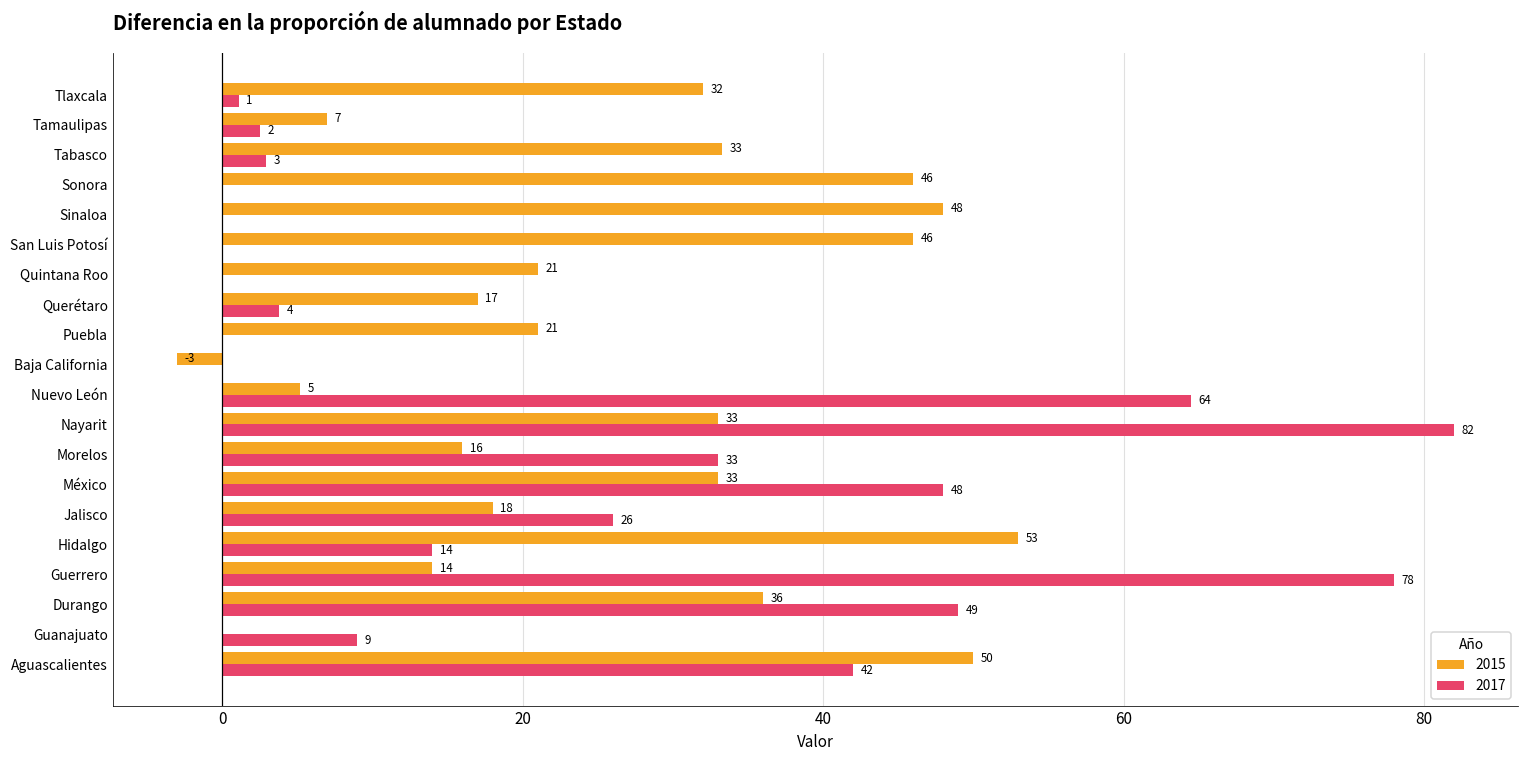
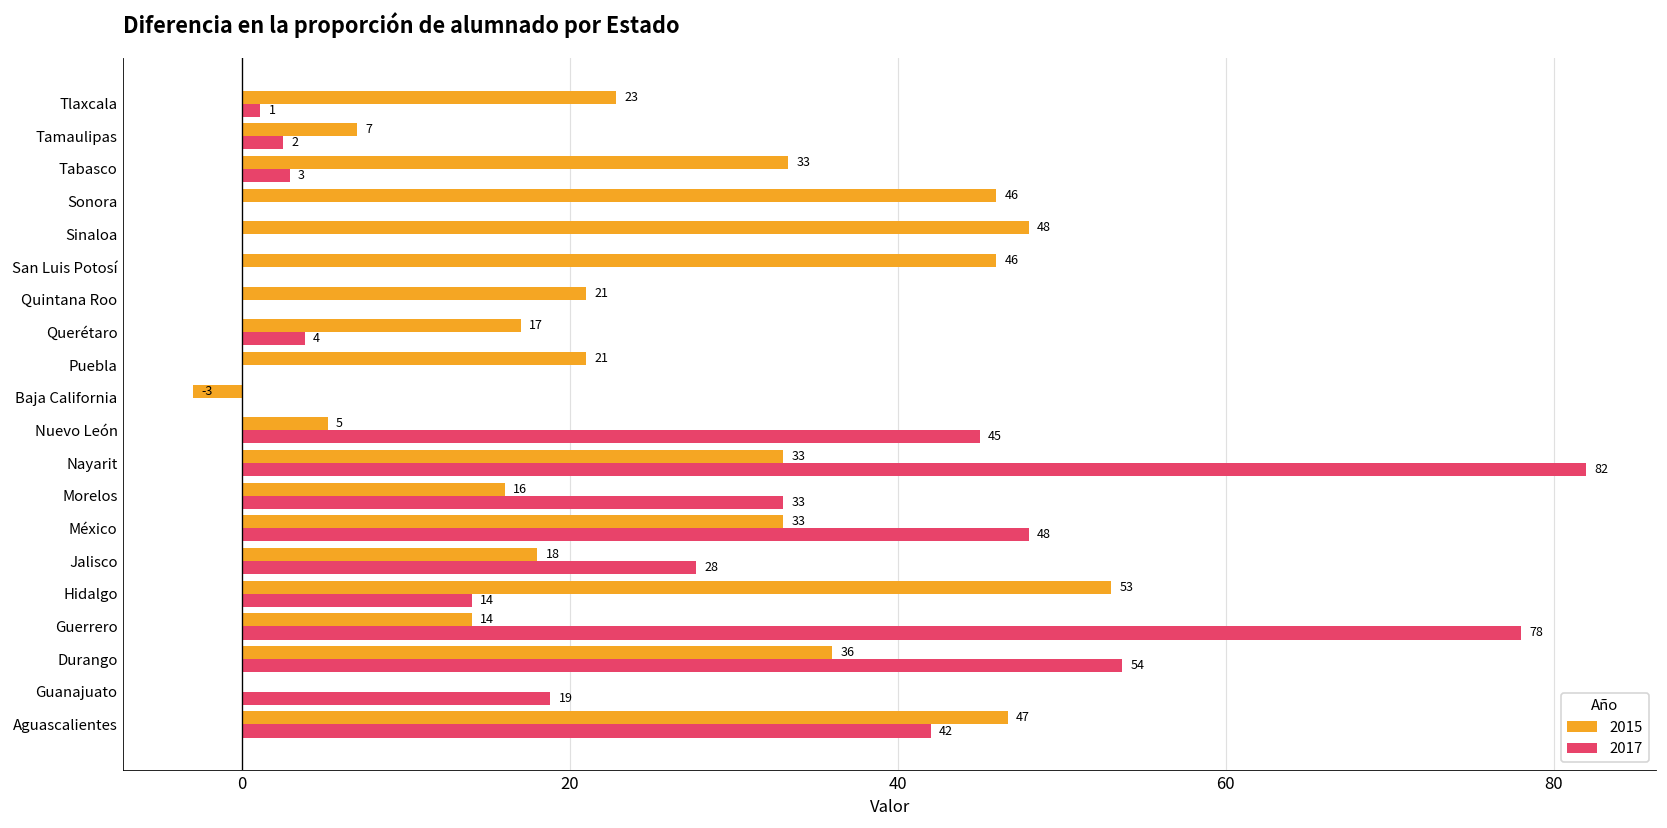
  {
    "2015": {
-     "Tlaxcala": 32,
+     "Tlaxcala": 23,
      "Tamaulipas": 7,
      "Tabasco": 33,
      "Sonora": 46,
      "Sinaloa": 48,
      "San Luis Potosí": 46,
      "Quintana Roo": 21,
      "Querétaro": 17,
      "Puebla": 21,
      "Baja California": -3,
      "Nuevo León": 5,
      "Nayarit": 33,
      "Morelos": 16,
      "México": 33,
      "Jalisco": 18,
      "Hidalgo": 53,
      "Guerrero": 14,
      "Durango": 36,
-     "Aguascalientes": 50
+     "Aguascalientes": 47
    },
    "2017": {
      "Tlaxcala": 1,
      "Tamaulipas": 2,
      "Tabasco": 3,
      "Querétaro": 4,
-     "Nuevo León": 64,
+     "Nuevo León": 45,
      "Nayarit": 82,
      "Morelos": 33,
      "México": 48,
-     "Jalisco": 26,
+     "Jalisco": 28,
      "Hidalgo": 14,
      "Guerrero": 78,
-     "Durango": 49,
-     "Guanajuato": 9,
+     "Durango": 54,
+     "Guanajuato": 19,
      "Aguascalientes": 42
    }
  }
